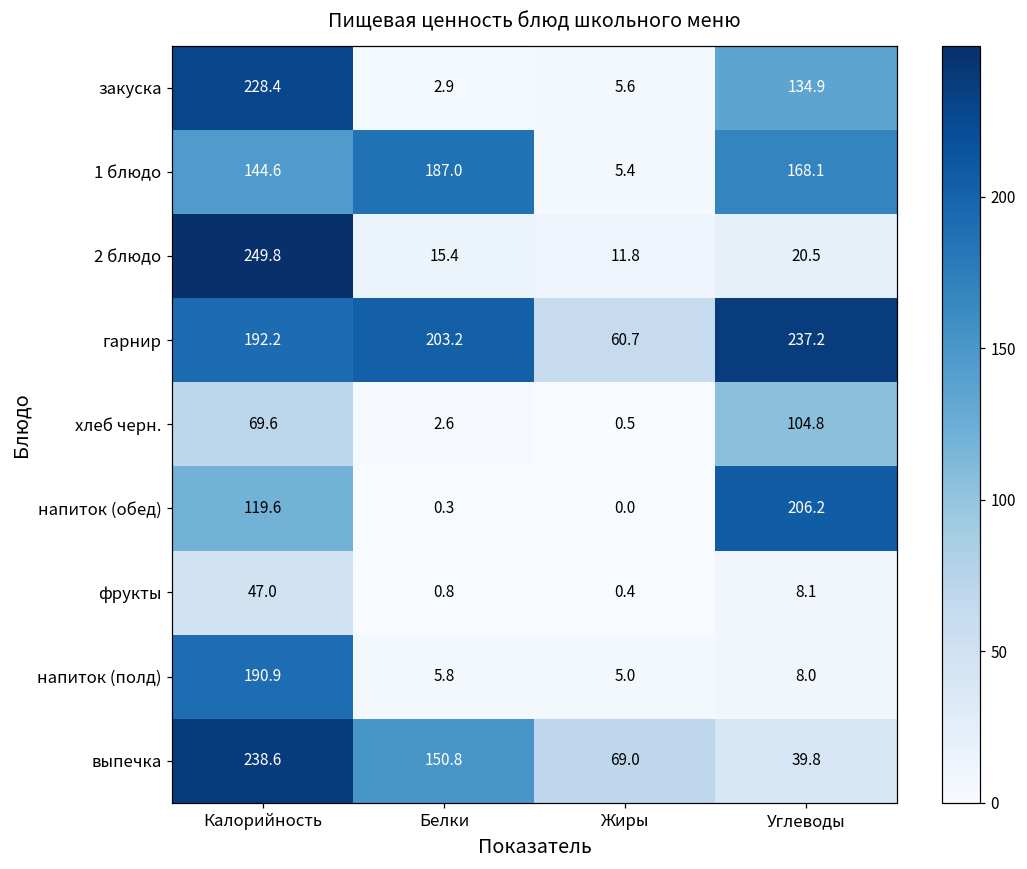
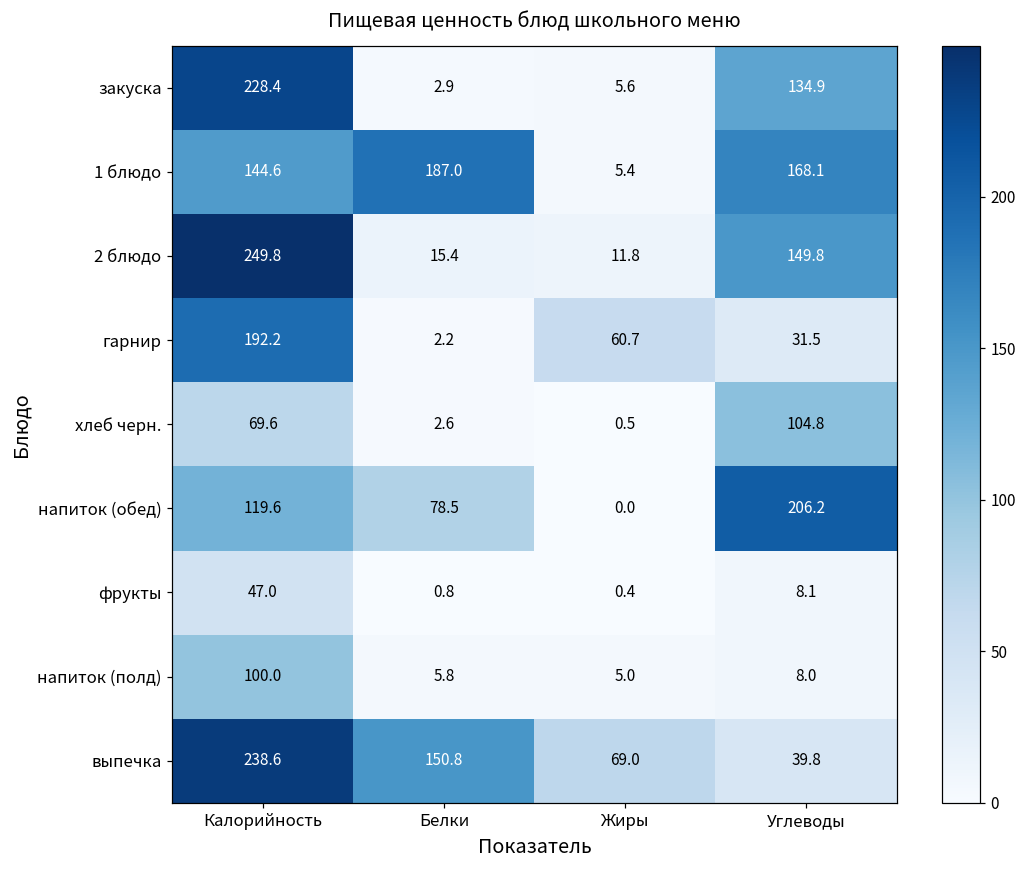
  {
    "закуска": {
      "Калорийность": 228.4,
      "Белки": 2.9,
      "Жиры": 5.6,
      "Углеводы": 134.9
    },
    "1 блюдо": {
      "Калорийность": 144.6,
      "Белки": 187.0,
      "Жиры": 5.4,
      "Углеводы": 168.1
    },
    "2 блюдо": {
      "Калорийность": 249.8,
      "Белки": 15.4,
      "Жиры": 11.8,
-     "Углеводы": 20.5
+     "Углеводы": 149.8
    },
    "гарнир": {
      "Калорийность": 192.2,
-     "Белки": 203.2,
+     "Белки": 2.2,
      "Жиры": 60.7,
-     "Углеводы": 237.2
+     "Углеводы": 31.5
    },
    "хлеб черн.": {
      "Калорийность": 69.6,
      "Белки": 2.6,
      "Жиры": 0.5,
      "Углеводы": 104.8
    },
    "напиток (обед)": {
      "Калорийность": 119.6,
-     "Белки": 0.3,
+     "Белки": 78.5,
      "Жиры": 0.0,
      "Углеводы": 206.2
    },
    "фрукты": {
      "Калорийность": 47.0,
      "Белки": 0.8,
      "Жиры": 0.4,
      "Углеводы": 8.1
    },
    "напиток (полд)": {
-     "Калорийность": 190.9,
+     "Калорийность": 100.0,
      "Белки": 5.8,
      "Жиры": 5.0,
      "Углеводы": 8.0
    },
    "выпечка": {
      "Калорийность": 238.6,
      "Белки": 150.8,
      "Жиры": 69.0,
      "Углеводы": 39.8
    }
  }
